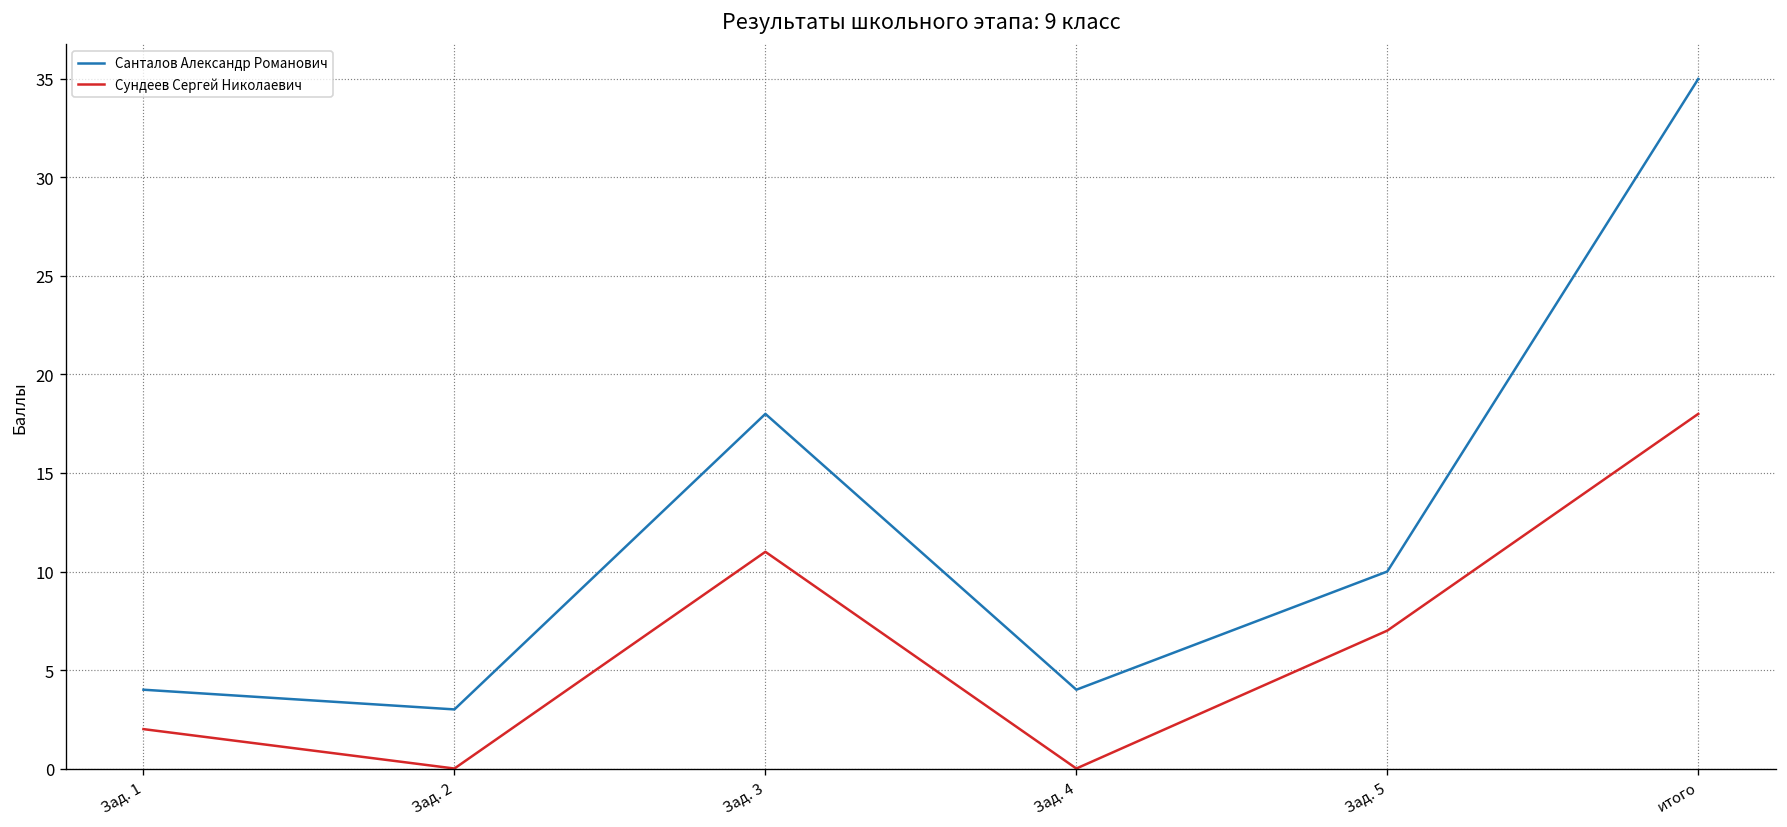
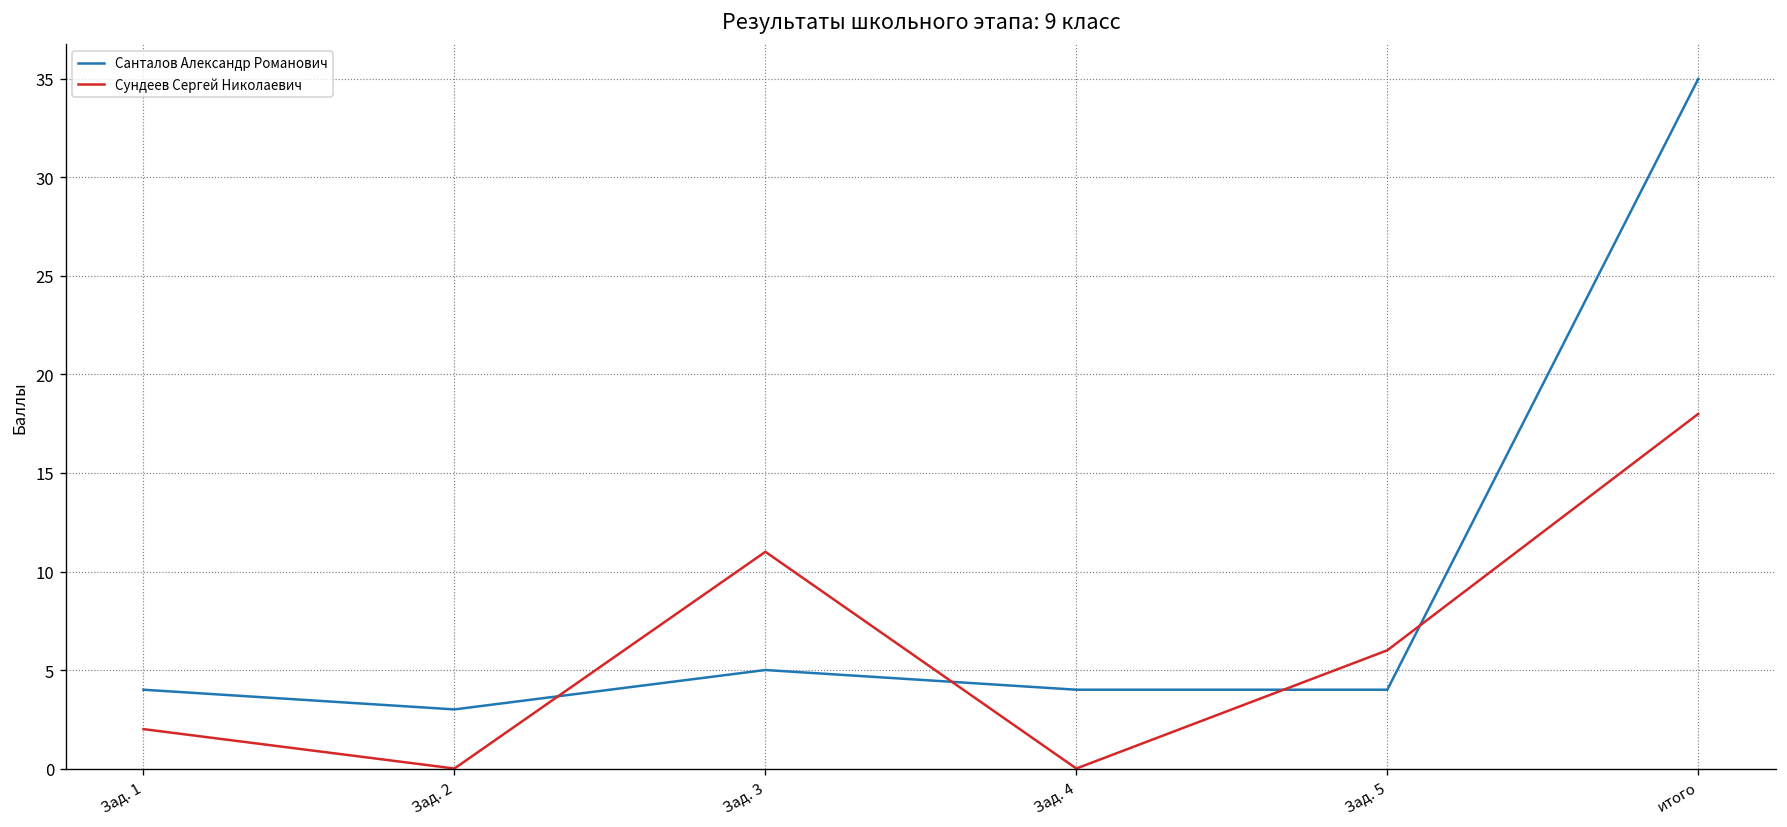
  {
    "Санталов Александр Романович": {
      "Зад. 1": 4,
      "Зад. 2": 3,
-     "Зад. 3": 18,
+     "Зад. 3": 5,
      "Зад. 4": 4,
-     "Зад. 5": 10,
+     "Зад. 5": 4,
      "итого": 35
    },
    "Сундеев Сергей Николаевич": {
      "Зад. 1": 2,
      "Зад. 2": 0,
      "Зад. 3": 11,
      "Зад. 4": 0,
-     "Зад. 5": 7,
+     "Зад. 5": 6,
      "итого": 18
    }
  }
